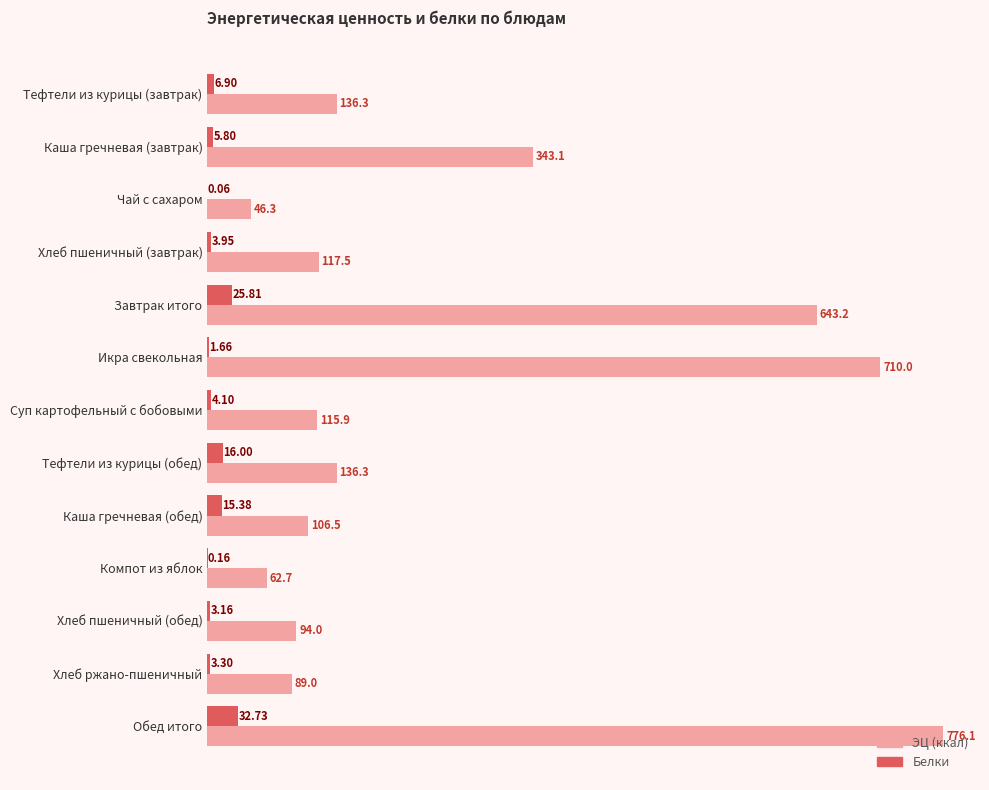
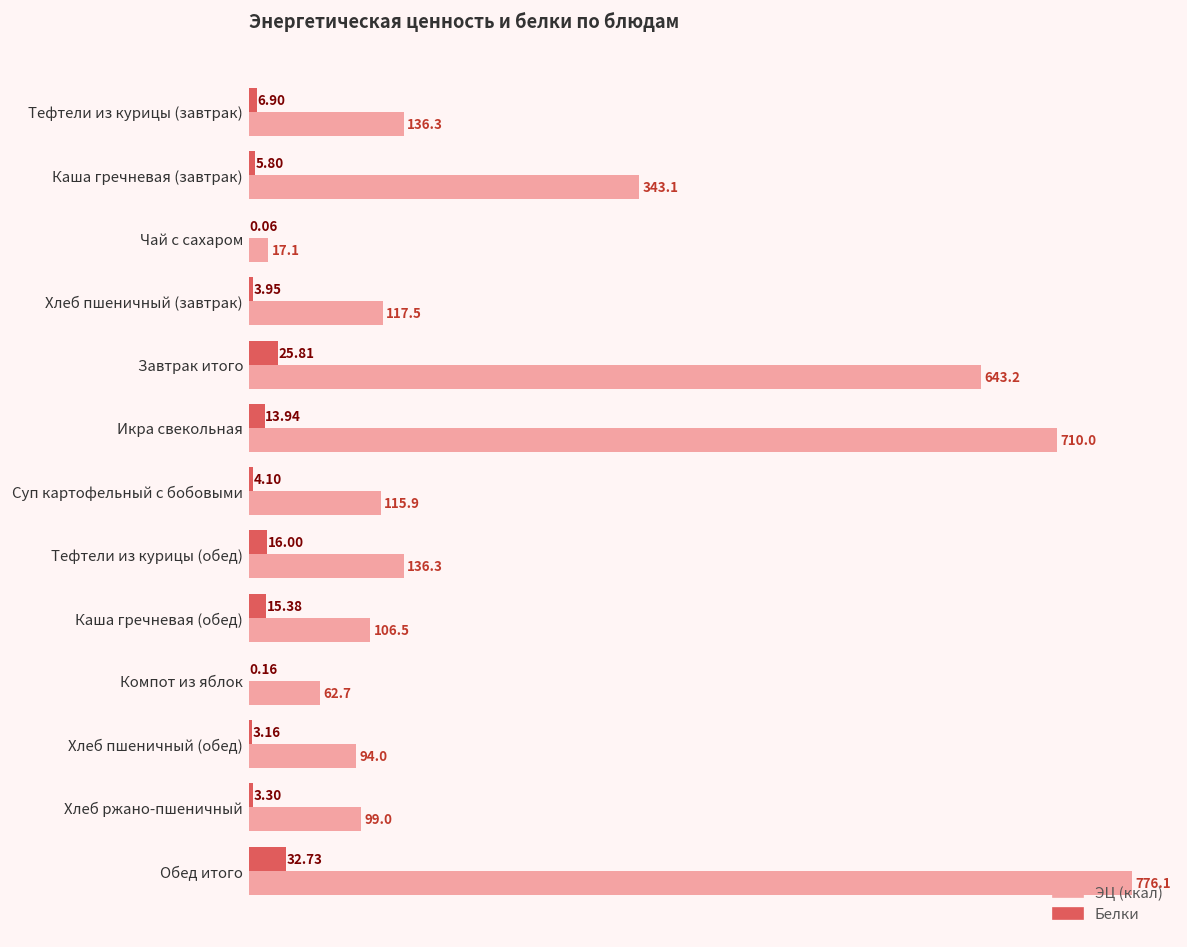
  {
    "ЭЦ (ккал)": {
      "Тефтели из курицы (завтрак)": 136.3,
      "Каша гречневая (завтрак)": 343.1,
-     "Чай с сахаром": 46.3,
+     "Чай с сахаром": 17.1,
      "Хлеб пшеничный (завтрак)": 117.5,
      "Завтрак итого": 643.2,
      "Икра свекольная": 710.0,
      "Суп картофельный с бобовыми": 115.9,
      "Тефтели из курицы (обед)": 136.3,
      "Каша гречневая (обед)": 106.5,
      "Компот из яблок": 62.7,
      "Хлеб пшеничный (обед)": 94.0,
-     "Хлеб ржано-пшеничный": 89.0,
+     "Хлеб ржано-пшеничный": 99.0,
      "Обед итого": 776.1
    },
    "Белки": {
      "Тефтели из курицы (завтрак)": 6.90,
      "Каша гречневая (завтрак)": 5.80,
      "Чай с сахаром": 0.06,
      "Хлеб пшеничный (завтрак)": 3.95,
      "Завтрак итого": 25.81,
-     "Икра свекольная": 1.66,
+     "Икра свекольная": 13.94,
      "Суп картофельный с бобовыми": 4.10,
      "Тефтели из курицы (обед)": 16.00,
      "Каша гречневая (обед)": 15.38,
      "Компот из яблок": 0.16,
      "Хлеб пшеничный (обед)": 3.16,
      "Хлеб ржано-пшеничный": 3.30,
      "Обед итого": 32.73
    }
  }
